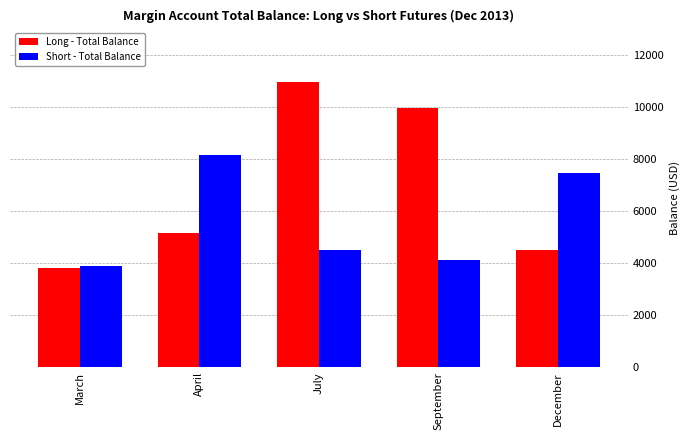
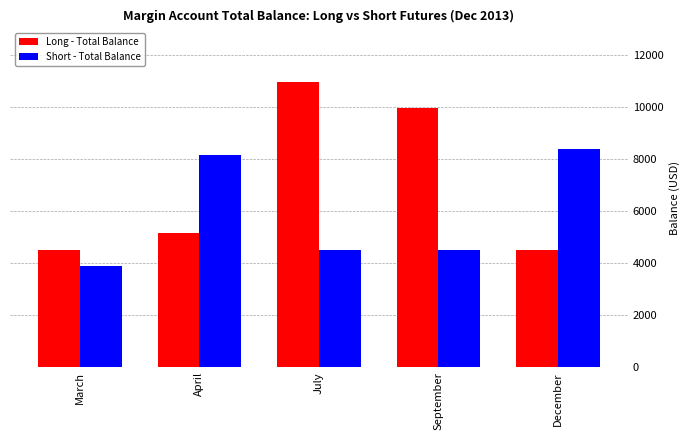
  {
    "Long - Total Balance": {
-     "March": 3800,
+     "March": 4500,
      "April": 5200,
      "July": 10900,
      "September": 9900,
      "December": 4500
    },
    "Short - Total Balance": {
      "March": 3900,
      "April": 8200,
      "July": 4500,
-     "September": 4100,
-     "December": 7400
+     "September": 4500,
+     "December": 8400
    }
  }
